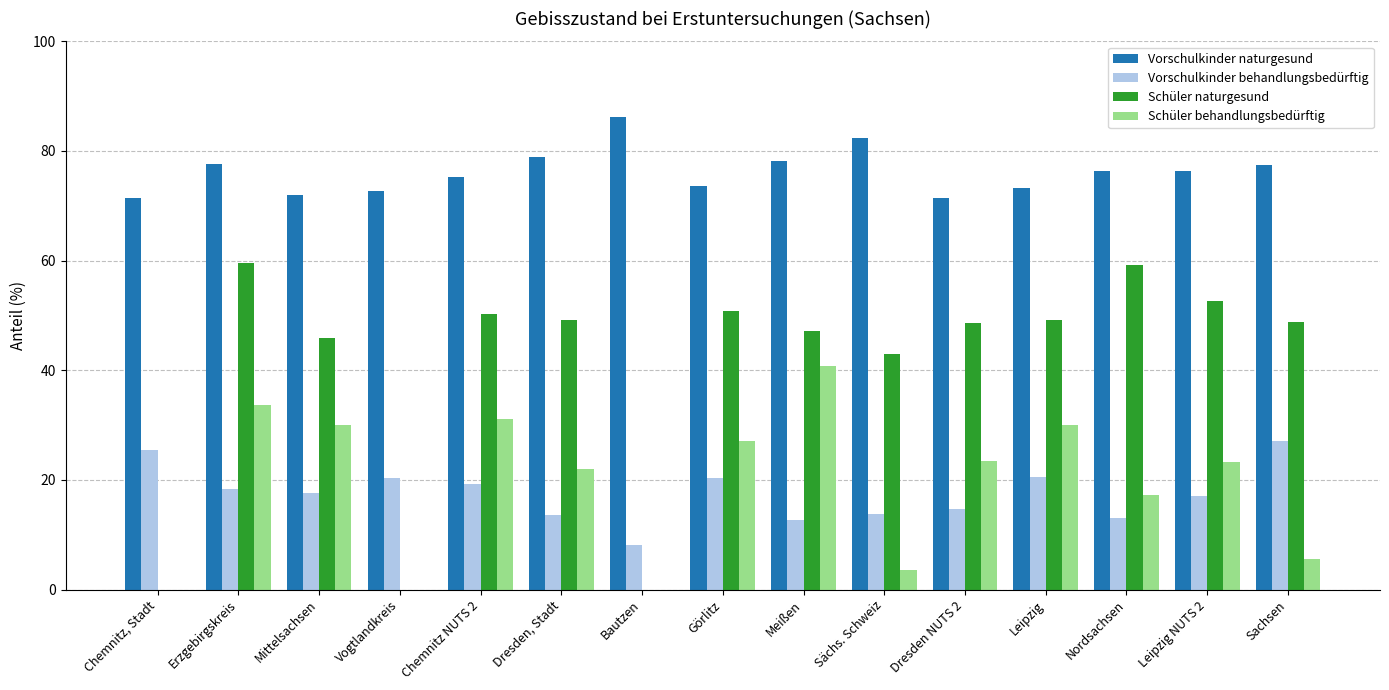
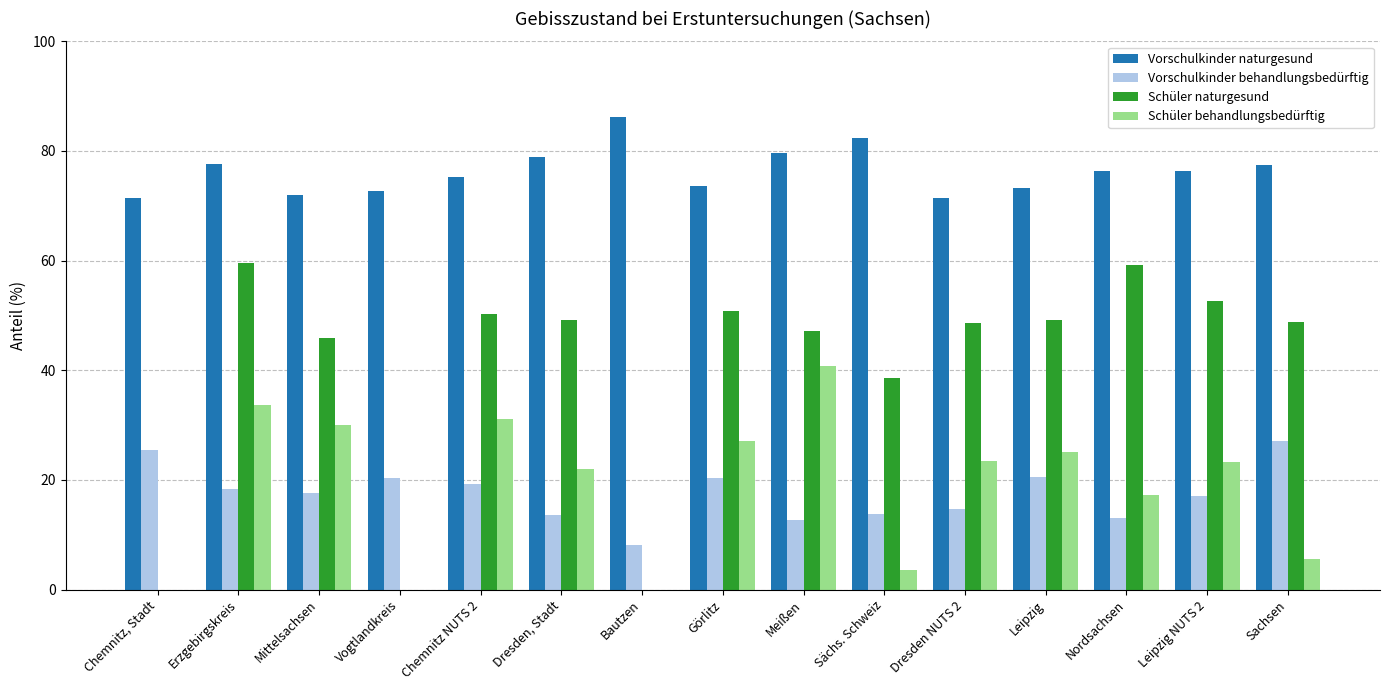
  {
    "Vorschulkinder naturgesund": {
      "Chemnitz, Stadt": 71,
      "Erzgebirgskreis": 78,
      "Mittelsachsen": 72,
      "Vogtlandkreis": 73,
      "Chemnitz NUTS 2": 75,
      "Dresden, Stadt": 79,
      "Bautzen": 86,
      "Görlitz": 74,
-     "Meißen": 78,
+     "Meißen": 80,
      "Sächs. Schweiz": 82,
      "Dresden NUTS 2": 71,
      "Leipzig": 73,
      "Nordsachsen": 76,
      "Leipzig NUTS 2": 76,
      "Sachsen": 77
    },
    "Vorschulkinder behandlungsbedürftig": {
      "Chemnitz, Stadt": 25,
      "Erzgebirgskreis": 18,
      "Mittelsachsen": 18,
      "Vogtlandkreis": 20,
      "Chemnitz NUTS 2": 19,
      "Dresden, Stadt": 14,
      "Bautzen": 8,
      "Görlitz": 20,
      "Meißen": 13,
      "Sächs. Schweiz": 14,
      "Dresden NUTS 2": 15,
      "Leipzig": 20,
      "Nordsachsen": 13,
      "Leipzig NUTS 2": 17,
      "Sachsen": 27
    },
    "Schüler naturgesund": {
      "Chemnitz, Stadt": 0,
      "Erzgebirgskreis": 60,
      "Mittelsachsen": 46,
      "Vogtlandkreis": 0,
      "Chemnitz NUTS 2": 50,
      "Dresden, Stadt": 49,
      "Bautzen": 0,
      "Görlitz": 51,
      "Meißen": 47,
-     "Sächs. Schweiz": 43,
+     "Sächs. Schweiz": 39,
      "Dresden NUTS 2": 49,
      "Leipzig": 49,
      "Nordsachsen": 59,
      "Leipzig NUTS 2": 53,
      "Sachsen": 49
    },
    "Schüler behandlungsbedürftig": {
      "Chemnitz, Stadt": 0,
      "Erzgebirgskreis": 34,
      "Mittelsachsen": 30,
      "Vogtlandkreis": 0,
      "Chemnitz NUTS 2": 31,
      "Dresden, Stadt": 22,
      "Bautzen": 0,
      "Görlitz": 27,
      "Meißen": 41,
      "Sächs. Schweiz": 4,
      "Dresden NUTS 2": 23,
-     "Leipzig": 30,
+     "Leipzig": 25,
      "Nordsachsen": 17,
      "Leipzig NUTS 2": 23,
      "Sachsen": 6
    }
  }
